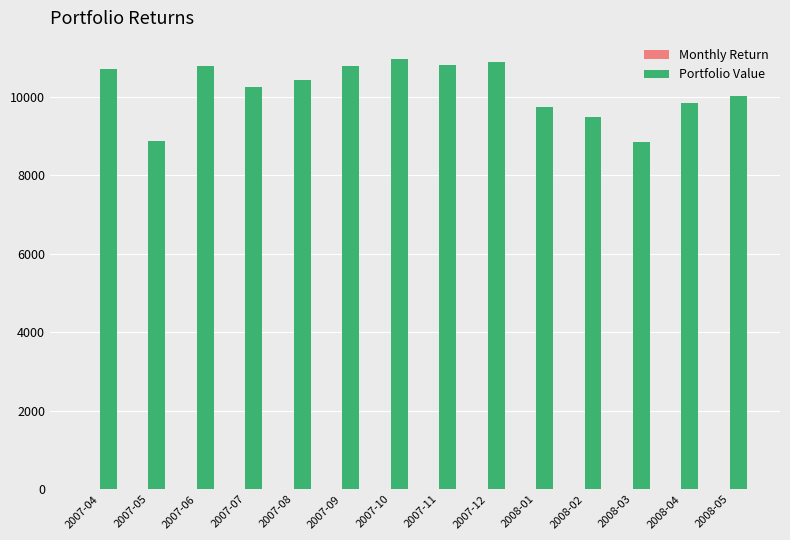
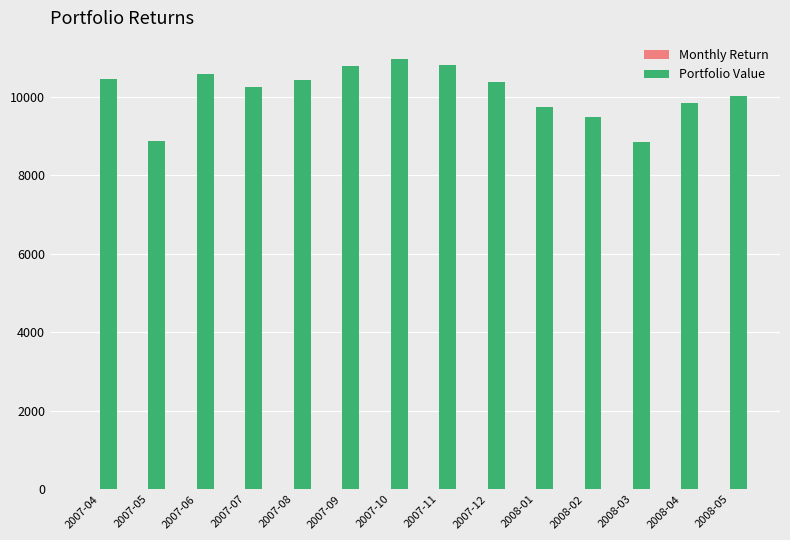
  {
    "Portfolio Value": {
-     "2007-04": 10700,
+     "2007-04": 10400,
      "2007-05": 8900,
-     "2007-06": 10800,
+     "2007-06": 10600,
      "2007-07": 10200,
      "2007-08": 10400,
      "2007-09": 10800,
      "2007-10": 10900,
      "2007-11": 10800,
-     "2007-12": 10900,
+     "2007-12": 10400,
      "2008-01": 9700,
      "2008-02": 9500,
      "2008-03": 8900,
      "2008-04": 9800,
      "2008-05": 10000
    }
  }
